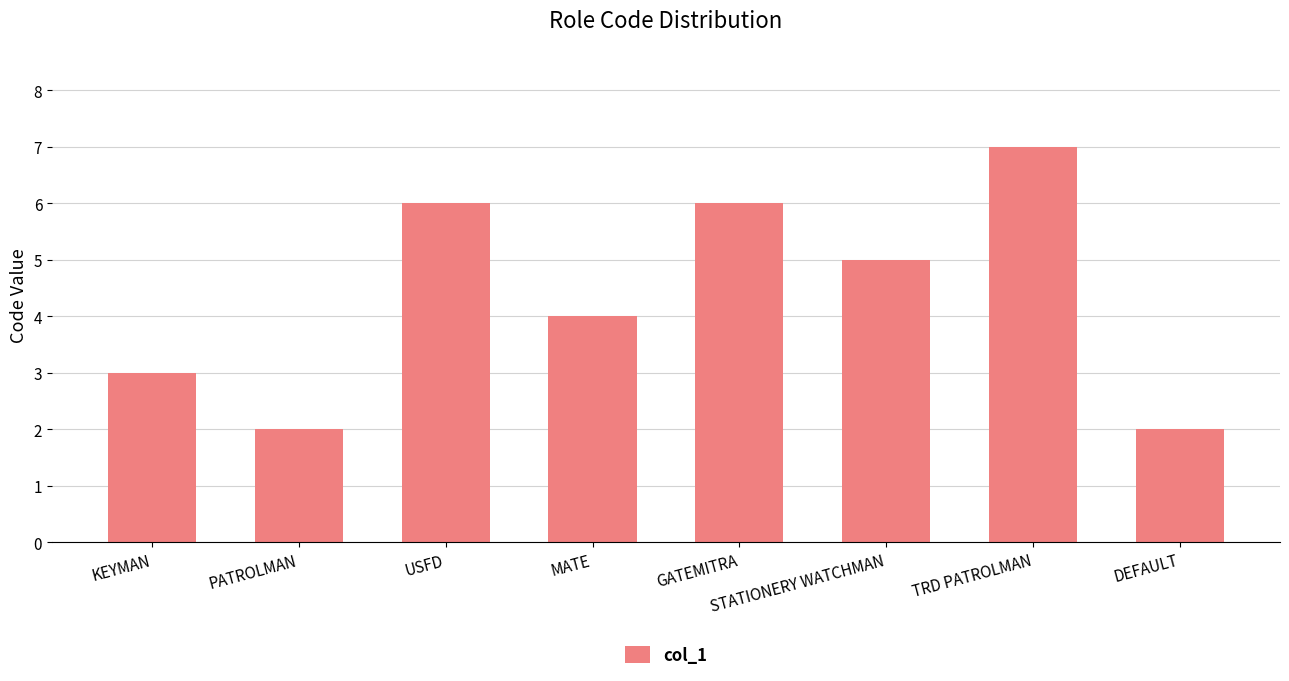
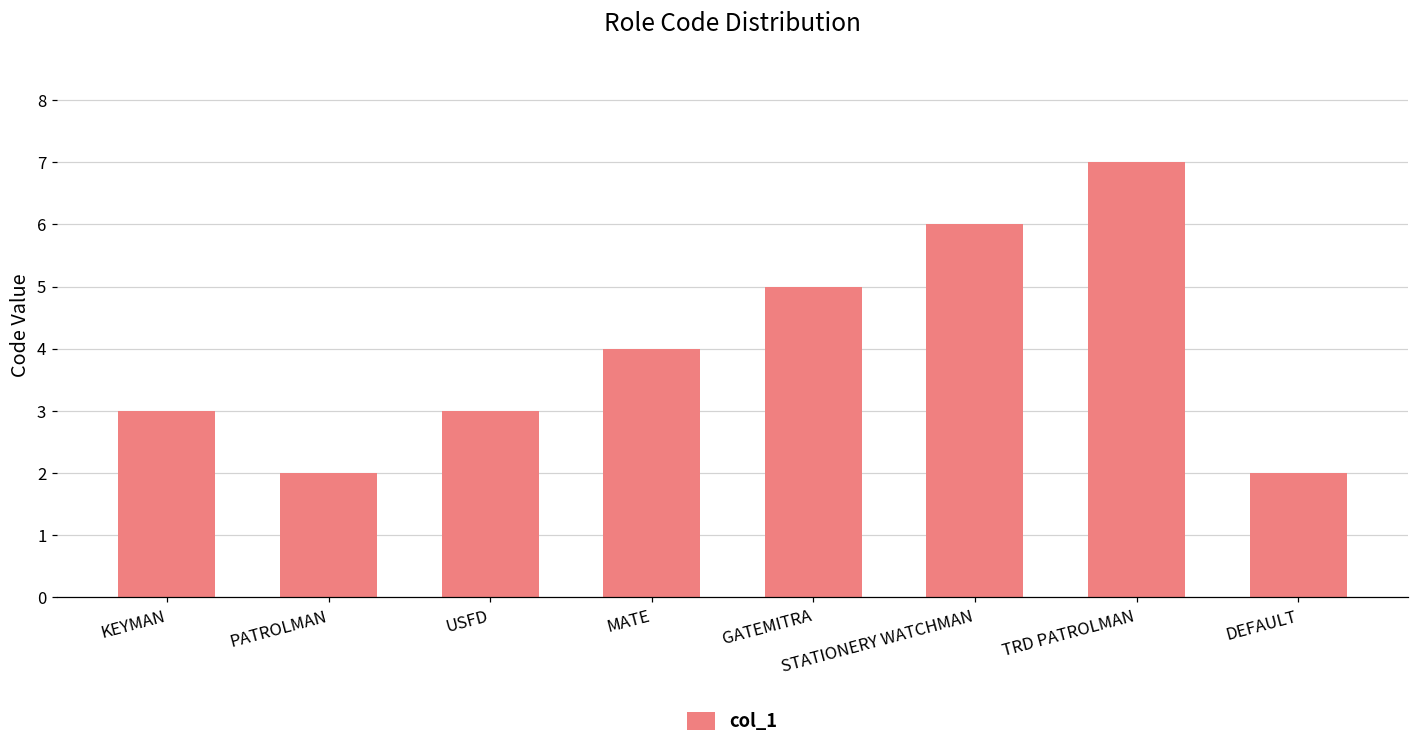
  {
    "KEYMAN": 3,
    "PATROLMAN": 2,
-   "USFD": 6,
+   "USFD": 3,
    "MATE": 4,
-   "GATEMITRA": 6,
-   "STATIONERY WATCHMAN": 5,
+   "GATEMITRA": 5,
+   "STATIONERY WATCHMAN": 6,
    "TRD PATROLMAN": 7,
    "DEFAULT": 2
  }
